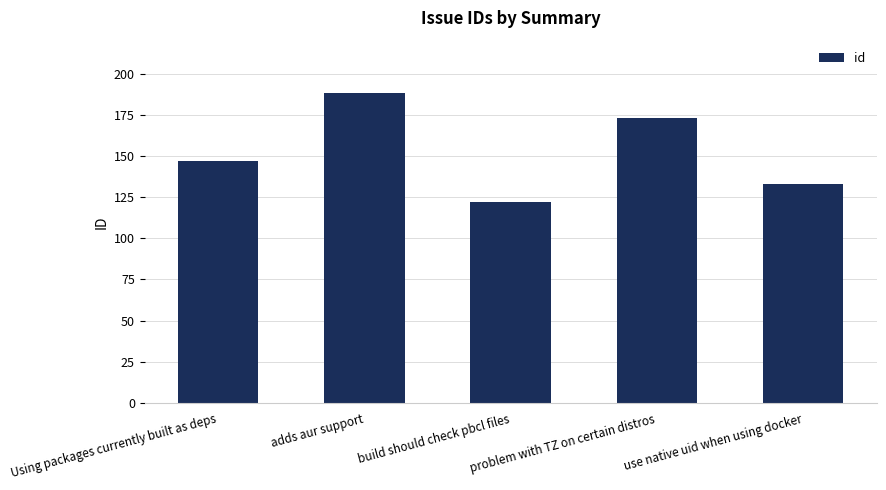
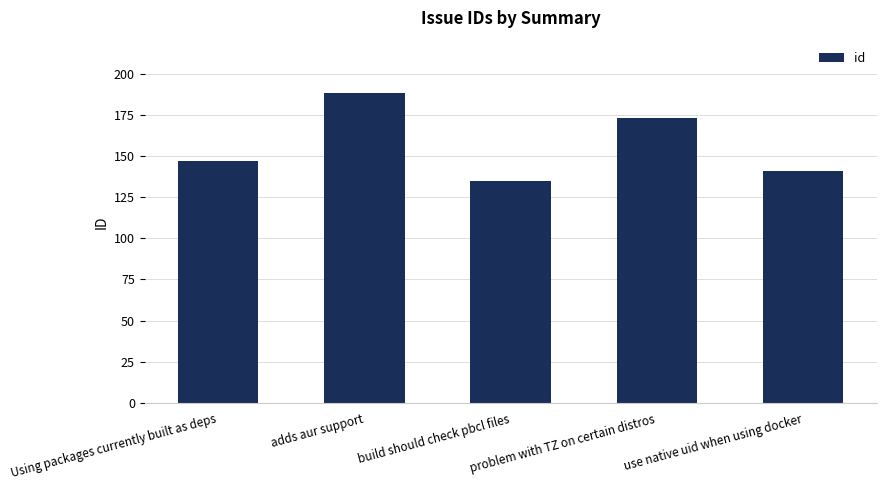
  {
    "Using packages currently built as deps": 147,
    "adds aur support": 188,
-   "build should check pbcl files": 122,
+   "build should check pbcl files": 135,
    "problem with TZ on certain distros": 173,
-   "use native uid when using docker": 133
+   "use native uid when using docker": 141
  }
